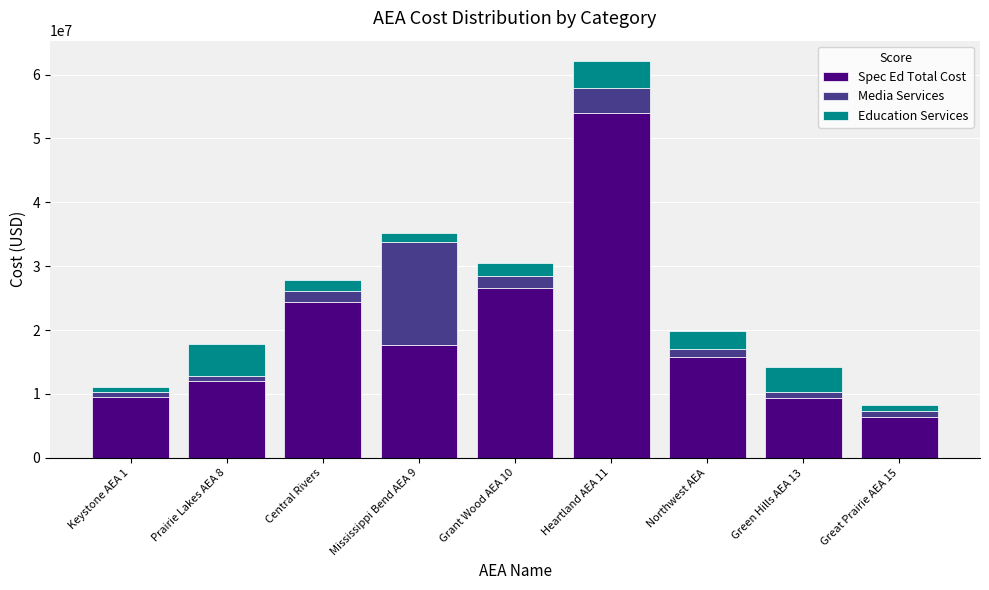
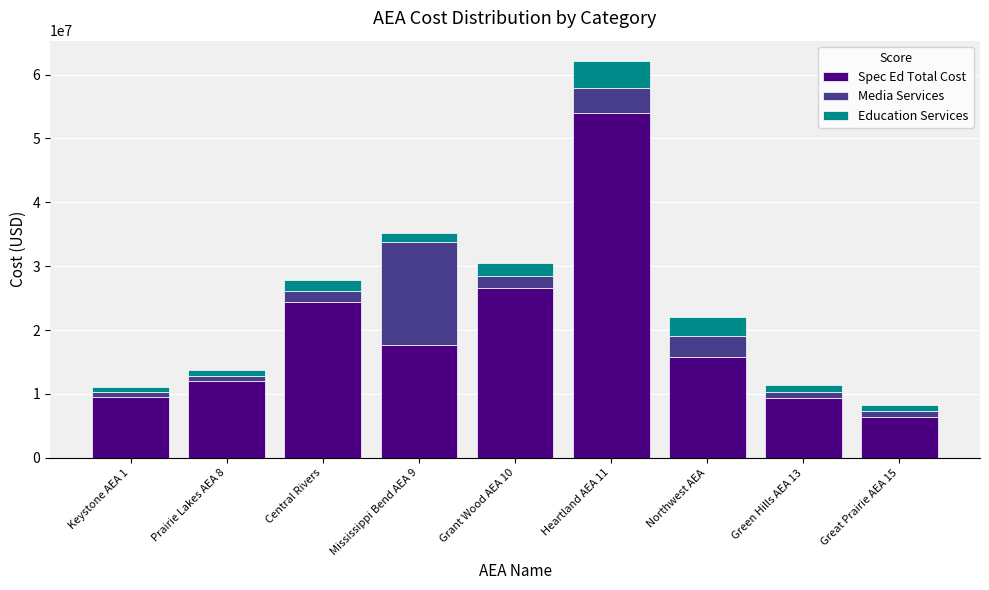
  {
    "Spec Ed Total Cost": {
      "Keystone AEA 1": 9000000,
      "Prairie Lakes AEA 8": 12000000,
      "Central Rivers": 24000000,
      "Mississippi Bend AEA 9": 18000000,
      "Grant Wood AEA 10": 27000000,
      "Heartland AEA 11": 54000000,
      "Northwest AEA": 16000000,
      "Green Hills AEA 13": 9000000,
      "Great Prairie AEA 15": 6000000
    },
    "Media Services": {
      "Keystone AEA 1": 1000000,
      "Prairie Lakes AEA 8": 1000000,
      "Central Rivers": 2000000,
      "Mississippi Bend AEA 9": 16000000,
      "Grant Wood AEA 10": 2000000,
      "Heartland AEA 11": 4000000,
-     "Northwest AEA": 1000000,
+     "Northwest AEA": 3000000,
      "Green Hills AEA 13": 1000000,
      "Great Prairie AEA 15": 1000000
    },
    "Education Services": {
      "Keystone AEA 1": 1000000,
-     "Prairie Lakes AEA 8": 5000000,
+     "Prairie Lakes AEA 8": 1000000,
      "Central Rivers": 2000000,
      "Mississippi Bend AEA 9": 1000000,
      "Grant Wood AEA 10": 2000000,
      "Heartland AEA 11": 4000000,
      "Northwest AEA": 3000000,
-     "Green Hills AEA 13": 4000000,
+     "Green Hills AEA 13": 1000000,
      "Great Prairie AEA 15": 1000000
    }
  }
